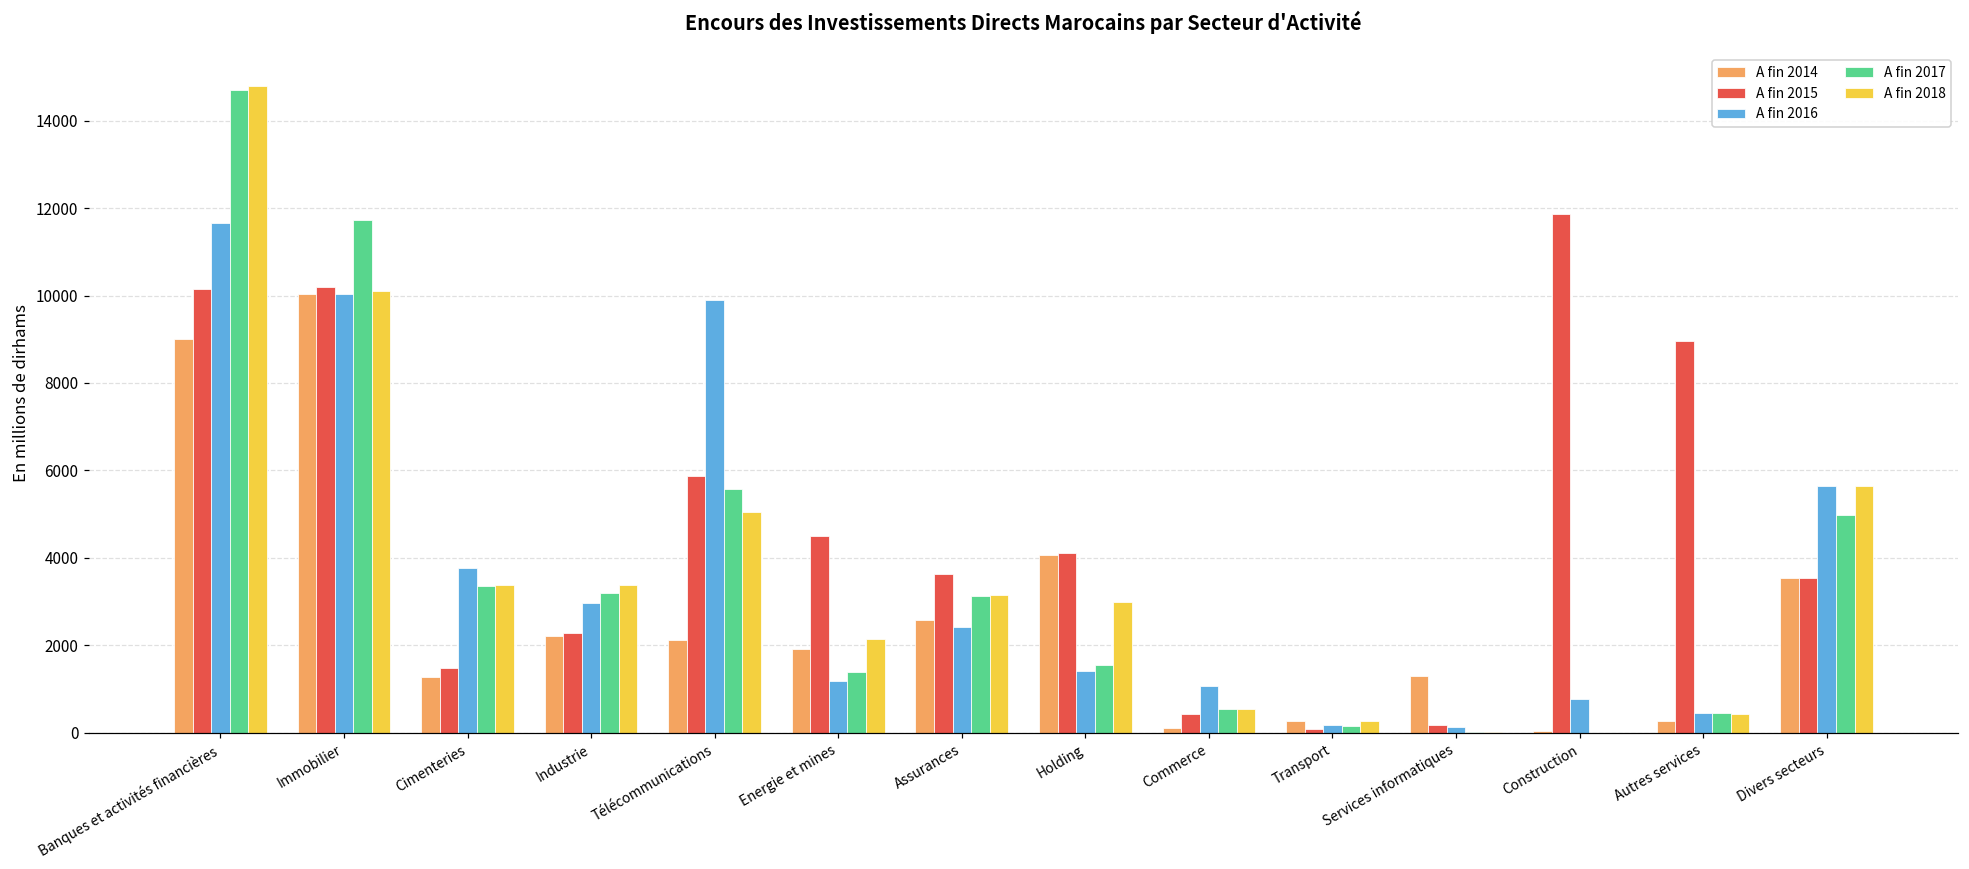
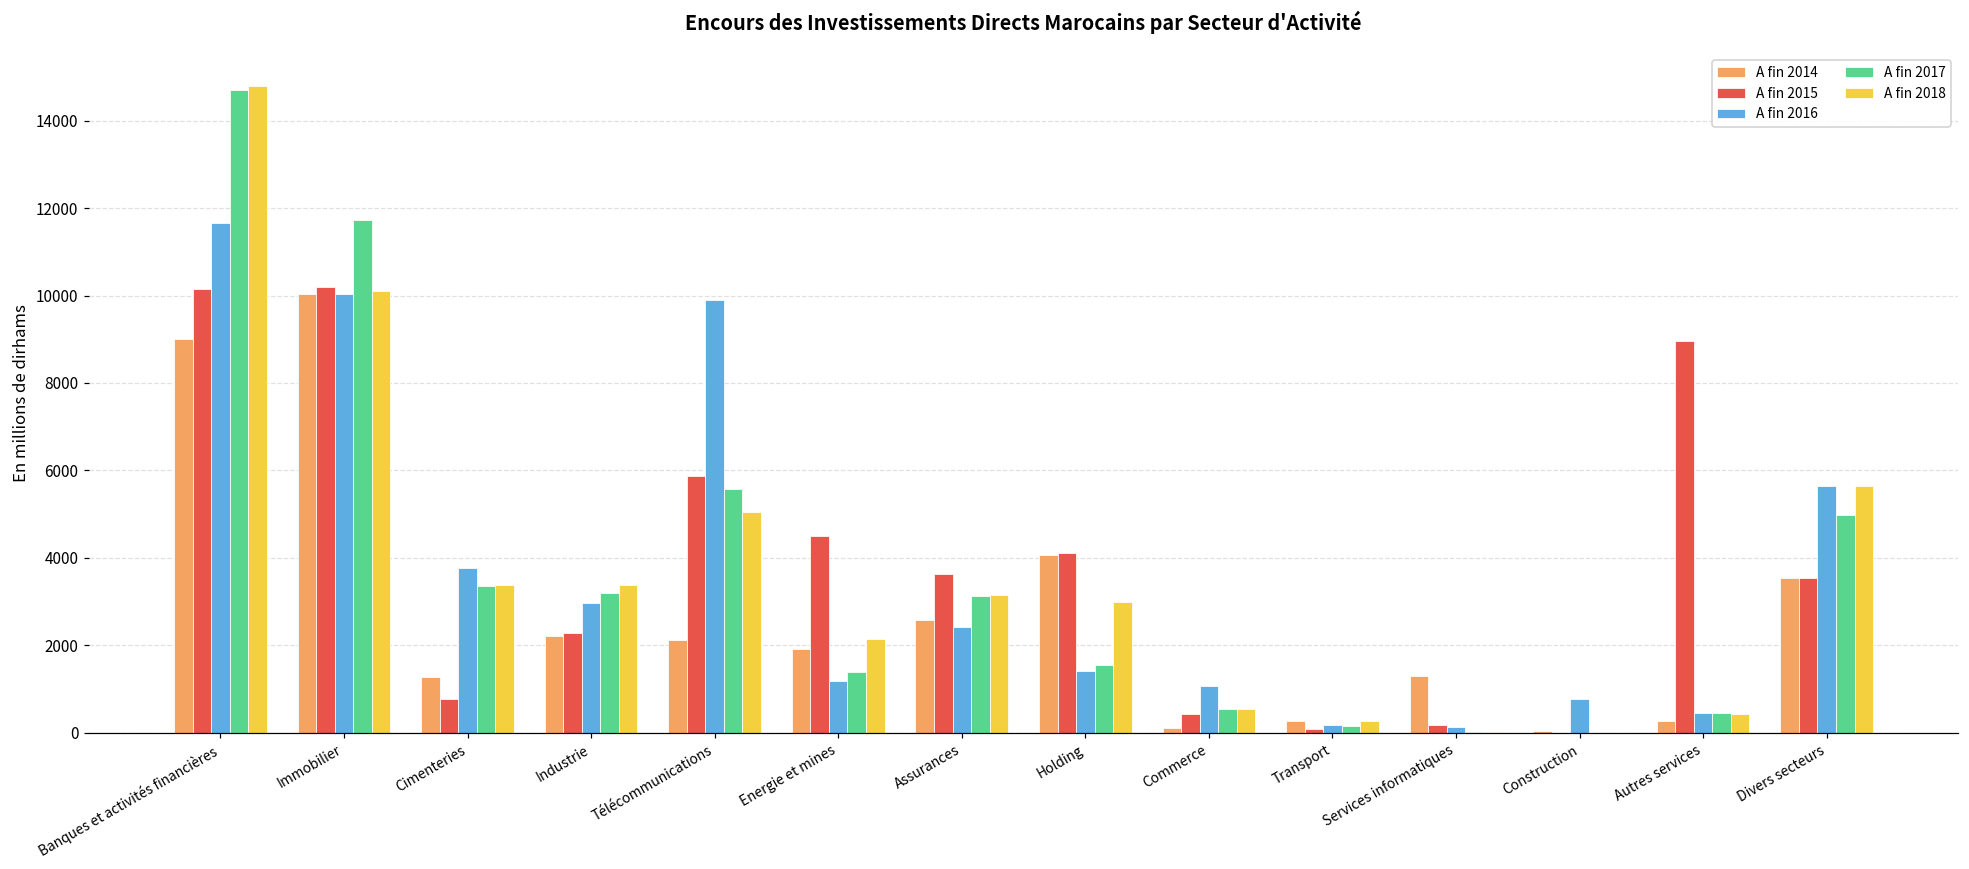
  {
    "A fin 2015": {
      "Banques et activités financières": 10100,
      "Immobilier": 10200,
-     "Cimenteries": 1500,
+     "Cimenteries": 800,
      "Industrie": 2300,
      "Télécommunications": 5900,
      "Energie et mines": 4500,
      "Assurances": 3600,
      "Holding": 4100,
      "Commerce": 400,
      "Transport": 100,
      "Services informatiques": 200,
-     "Construction": 11900,
+     "Construction": 0,
      "Autres services": 9000,
      "Divers secteurs": 3500
    },
    "A fin 2016": {
      "Banques et activités financières": 11700,
      "Immobilier": 10000,
      "Cimenteries": 3800,
      "Industrie": 3000,
      "Télécommunications": 9900,
      "Energie et mines": 1200,
      "Assurances": 2400,
      "Holding": 1400,
      "Commerce": 1100,
      "Transport": 200,
      "Services informatiques": 100,
      "Construction": 800,
      "Autres services": 500,
      "Divers secteurs": 5600
    },
    "A fin 2017": {
      "Banques et activités financières": 14700,
      "Immobilier": 11700,
      "Cimenteries": 3400,
      "Industrie": 3200,
      "Télécommunications": 5600,
      "Energie et mines": 1400,
      "Assurances": 3100,
      "Holding": 1500,
      "Commerce": 500,
      "Transport": 200,
      "Construction": 0,
      "Autres services": 500,
      "Divers secteurs": 5000
    }
  }
